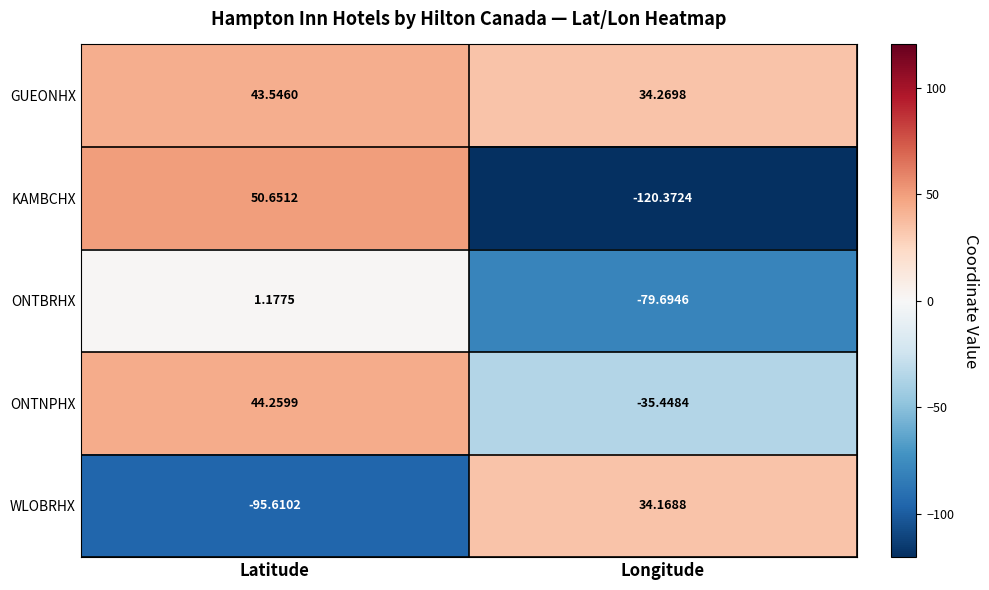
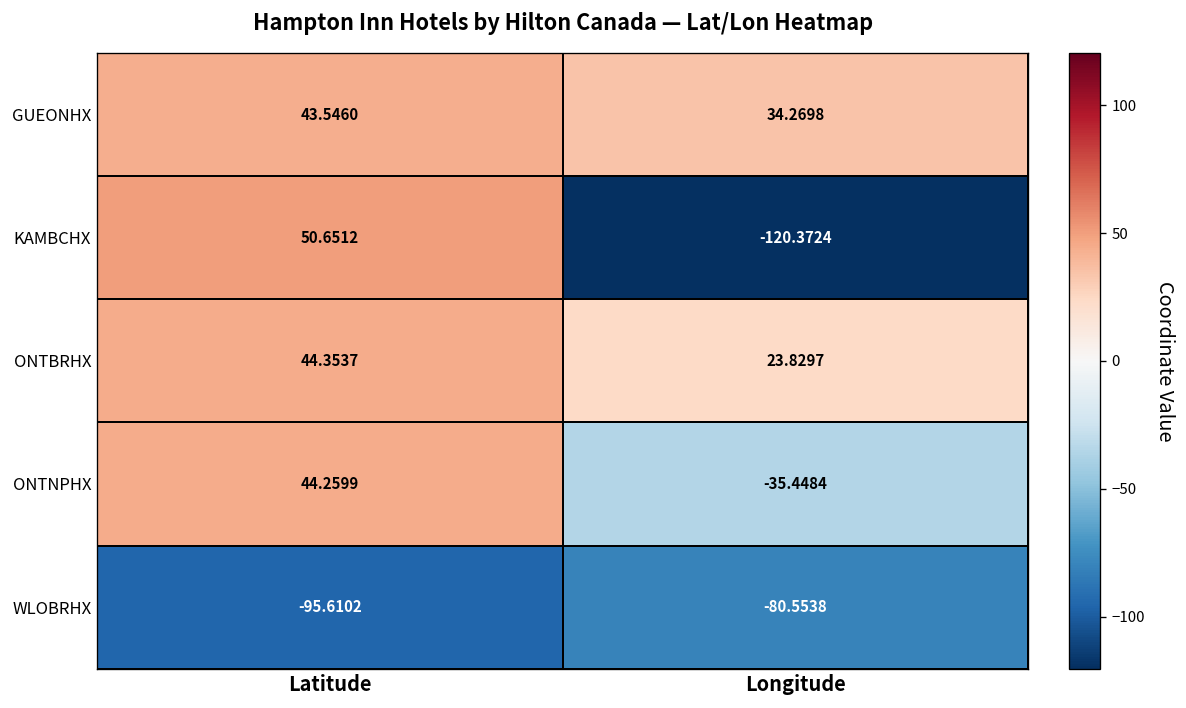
  {
    "GUEONHX": {
      "Latitude": 43.5460,
      "Longitude": 34.2698
    },
    "KAMBCHX": {
      "Latitude": 50.6512,
      "Longitude": -120.3724
    },
    "ONTBRHX": {
-     "Latitude": 1.1775,
-     "Longitude": -79.6946
+     "Latitude": 44.3537,
+     "Longitude": 23.8297
    },
    "ONTNPHX": {
      "Latitude": 44.2599,
      "Longitude": -35.4484
    },
    "WLOBRHX": {
      "Latitude": -95.6102,
-     "Longitude": 34.1688
+     "Longitude": -80.5538
    }
  }
